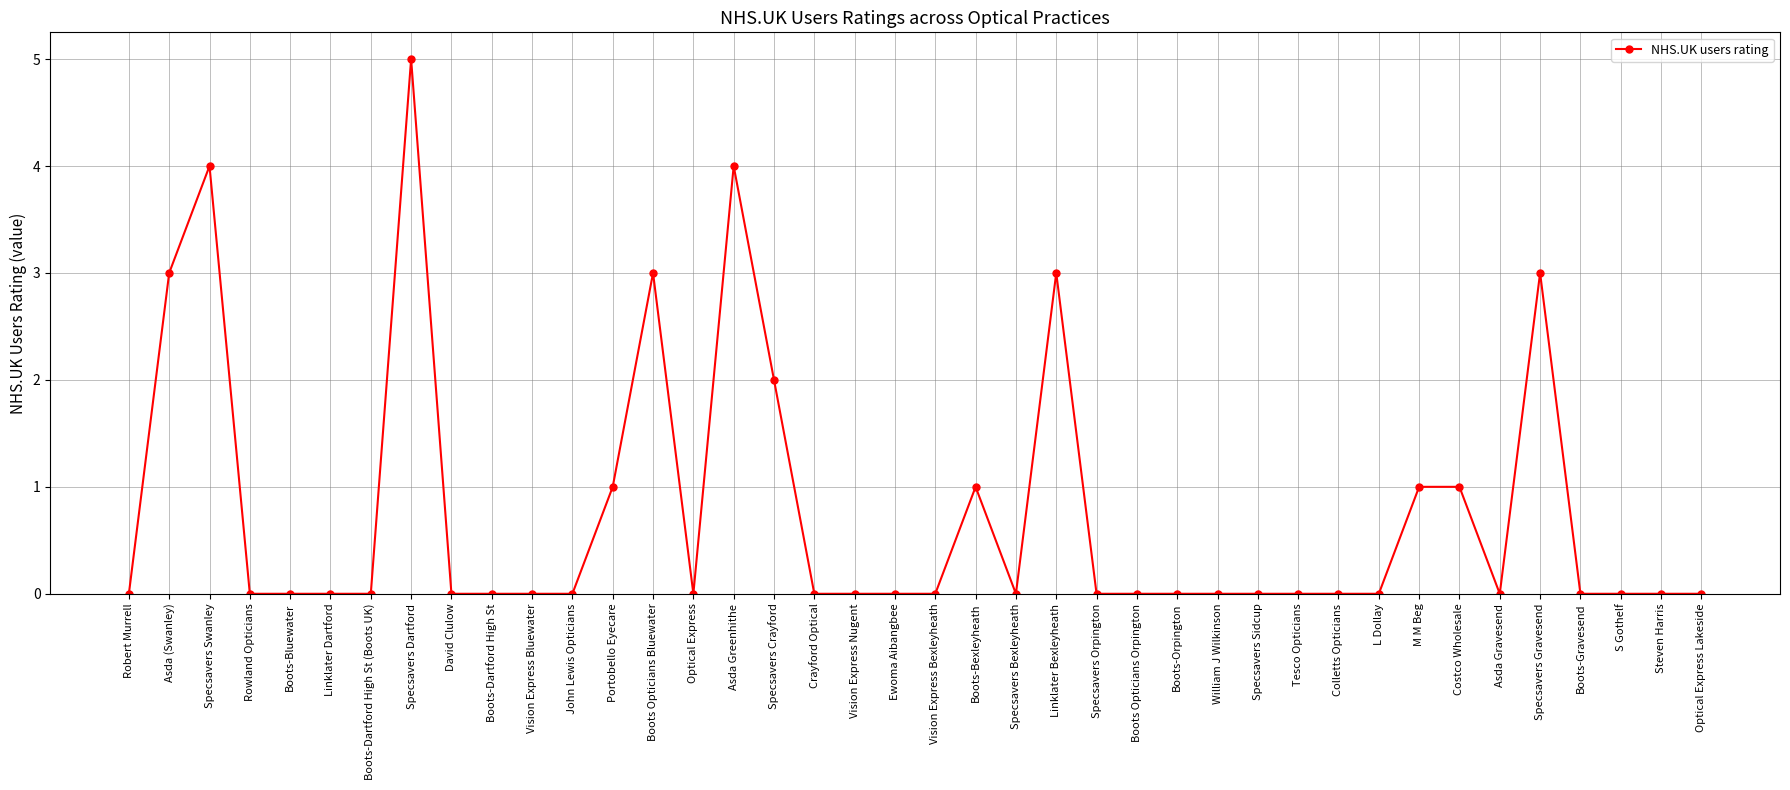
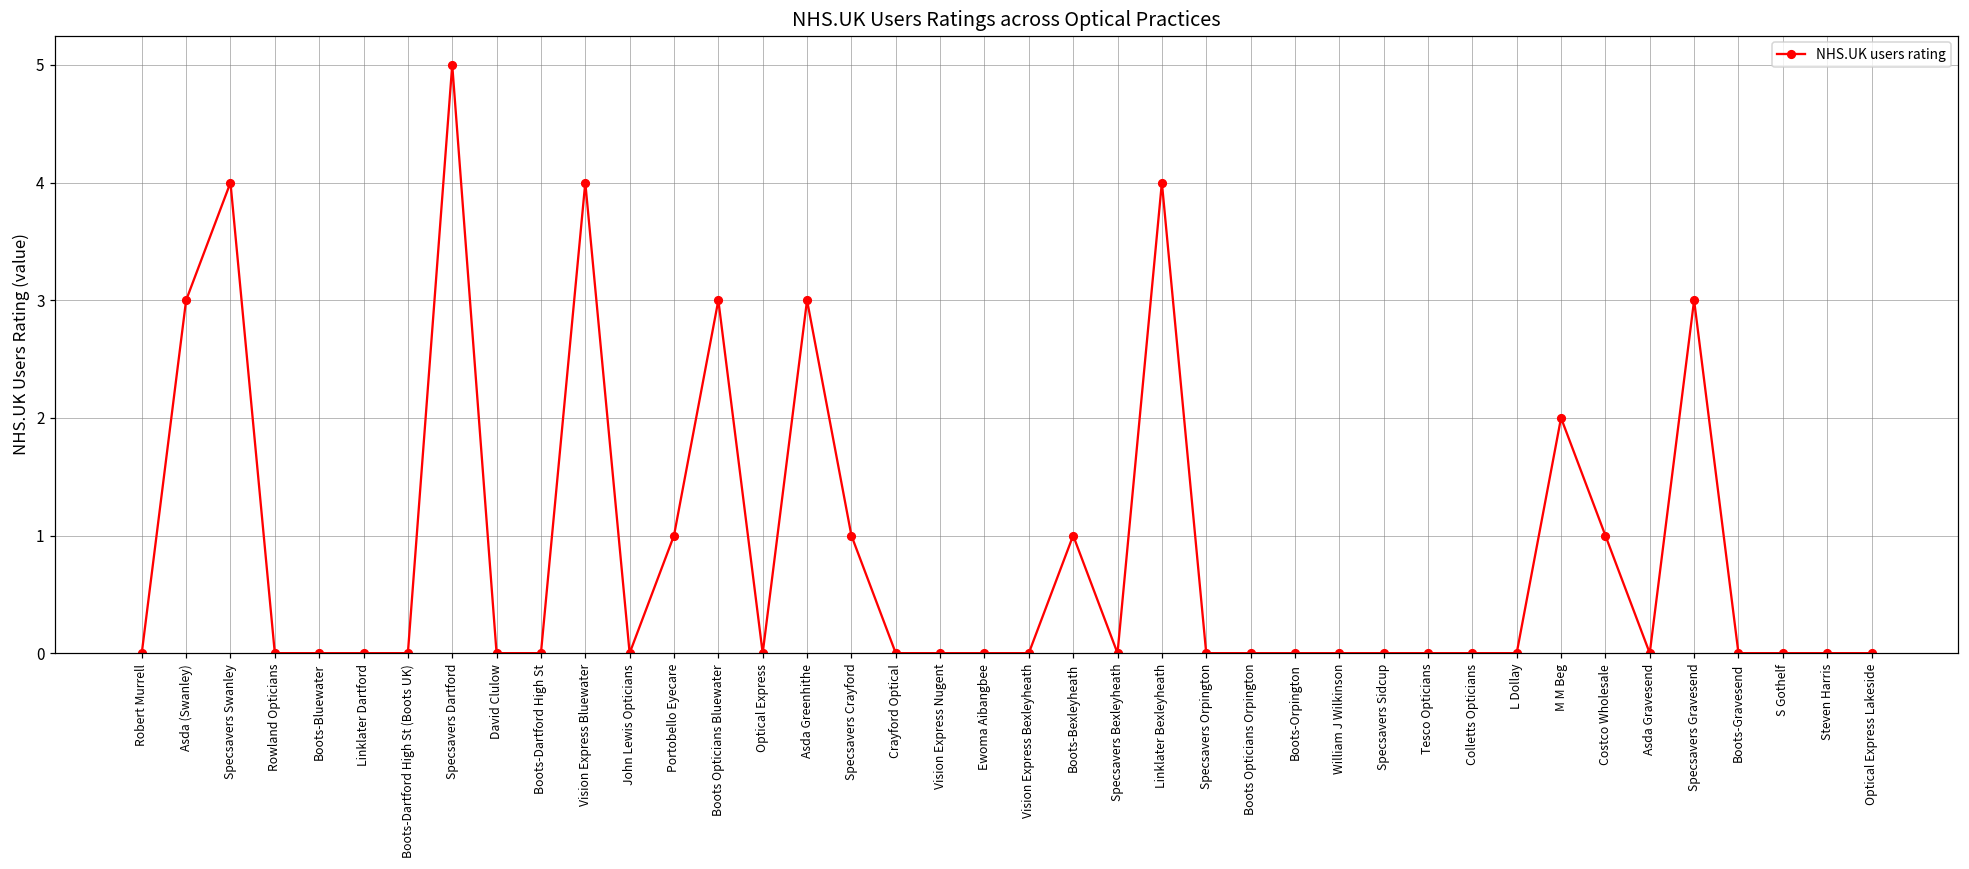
  {
    "Robert Murrell": 0,
    "Asda (Swanley)": 3,
    "Specsavers Swanley": 4,
    "Rowland Opticians": 0,
    "Boots-Bluewater": 0,
    "Linklater Dartford": 0,
    "Boots-Dartford High St (Boots UK)": 0,
    "Specsavers Dartford": 5,
    "David Clulow": 0,
    "Boots-Dartford High St": 0,
-   "Vision Express Bluewater": 0,
+   "Vision Express Bluewater": 4,
    "John Lewis Opticians": 0,
    "Portobello Eyecare": 1,
    "Boots Opticians Bluewater": 3,
    "Optical Express": 0,
-   "Asda Greenhithe": 4,
-   "Specsavers Crayford": 2,
+   "Asda Greenhithe": 3,
+   "Specsavers Crayford": 1,
    "Crayford Optical": 0,
    "Vision Express Nugent": 0,
    "Ewoma Aibangbee": 0,
    "Vision Express Bexleyheath": 0,
    "Boots-Bexleyheath": 1,
    "Specsavers Bexleyheath": 0,
-   "Linklater Bexleyheath": 3,
+   "Linklater Bexleyheath": 4,
    "Specsavers Orpington": 0,
    "Boots Opticians Orpington": 0,
    "Boots-Orpington": 0,
    "William J Wilkinson": 0,
    "Specsavers Sidcup": 0,
    "Tesco Opticians": 0,
    "Colletts Opticians": 0,
    "L Dollay": 0,
-   "M M Beg": 1,
+   "M M Beg": 2,
    "Costco Wholesale": 1,
    "Asda Gravesend": 0,
    "Specsavers Gravesend": 3,
    "Boots-Gravesend": 0,
    "S Gothelf": 0,
    "Steven Harris": 0,
    "Optical Express Lakeside": 0
  }
